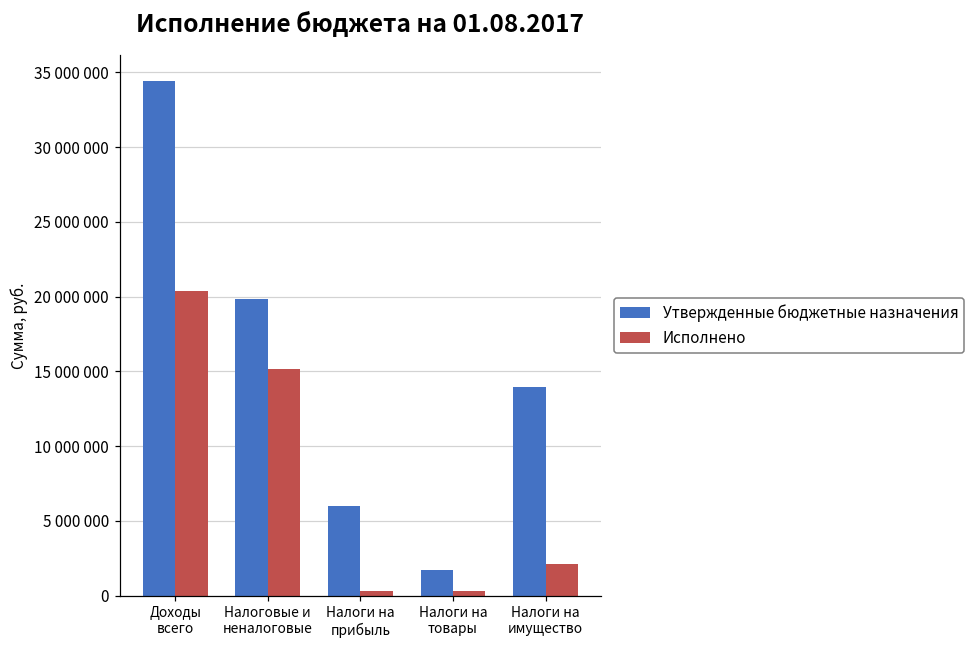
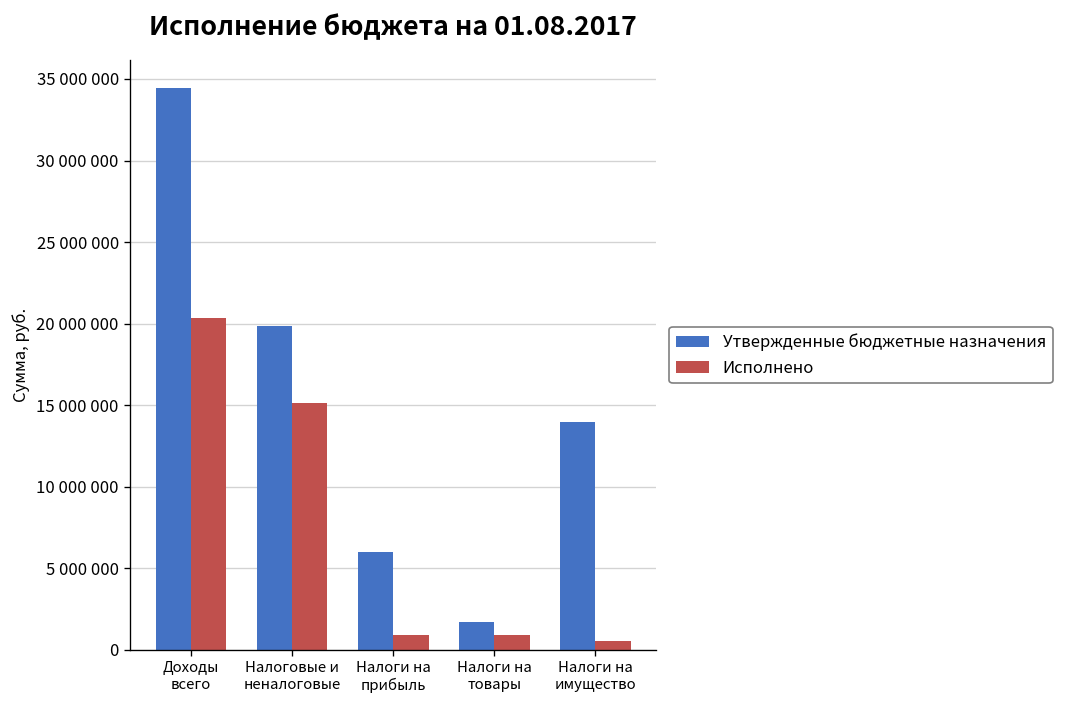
  {
    "Утвержденные бюджетные назначения": {
      "Доходы всего": 34400000,
      "Налоговые и неналоговые": 19900000,
      "Налоги на прибыль": 6000000,
      "Налоги на товары": 1700000,
      "Налоги на имущество": 13900000
    },
    "Исполнено": {
      "Доходы всего": 20400000,
      "Налоговые и неналоговые": 15200000,
-     "Налоги на прибыль": 300000,
-     "Налоги на товары": 300000,
-     "Налоги на имущество": 2100000
+     "Налоги на прибыль": 900000,
+     "Налоги на товары": 900000,
+     "Налоги на имущество": 500000
    }
  }
